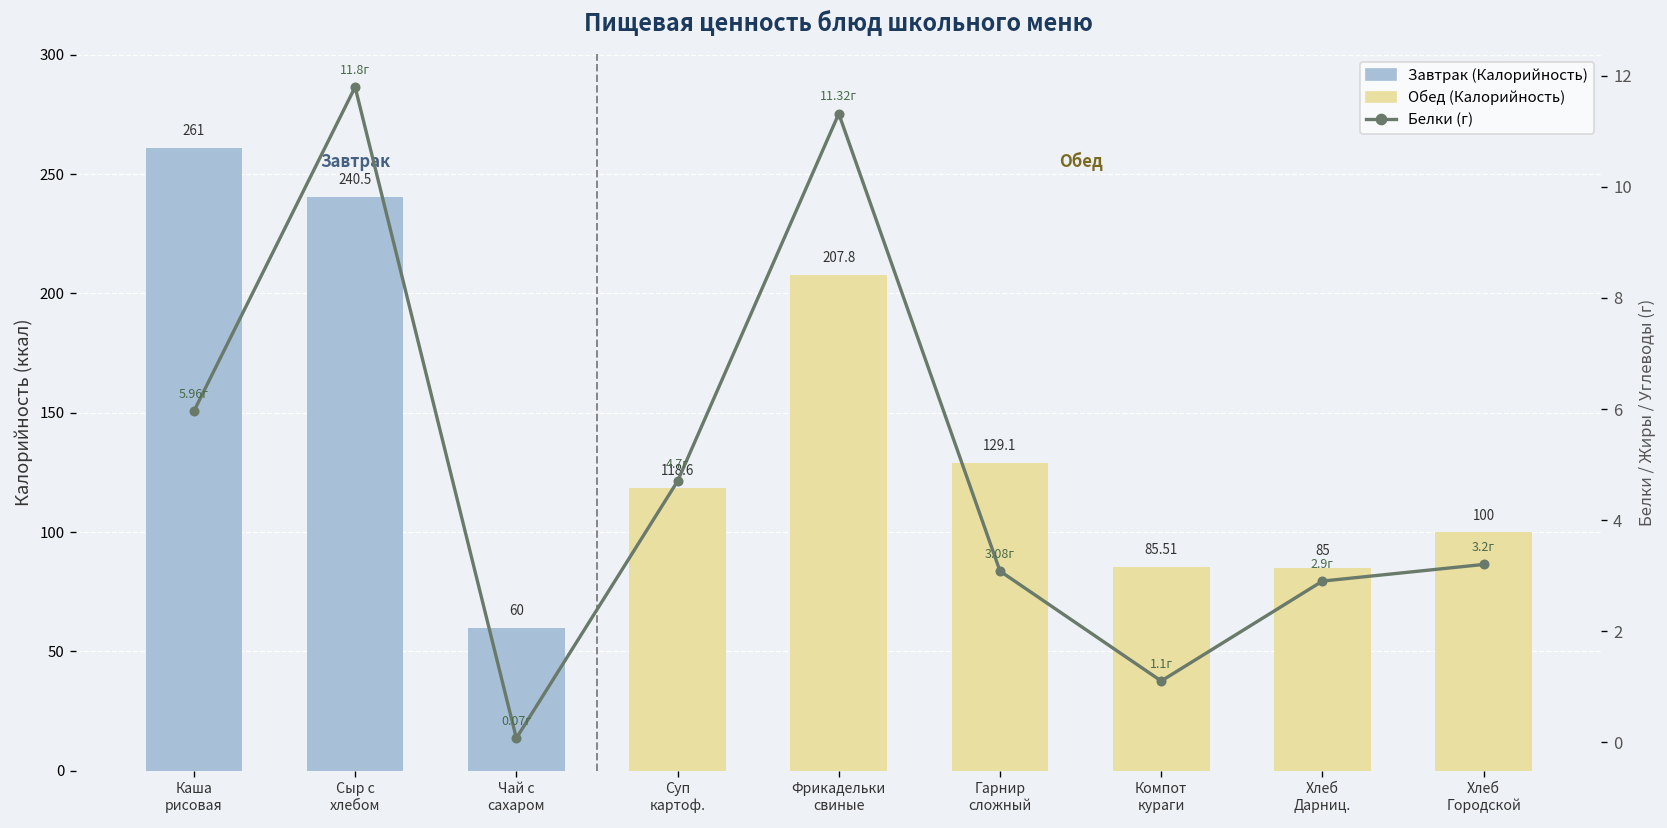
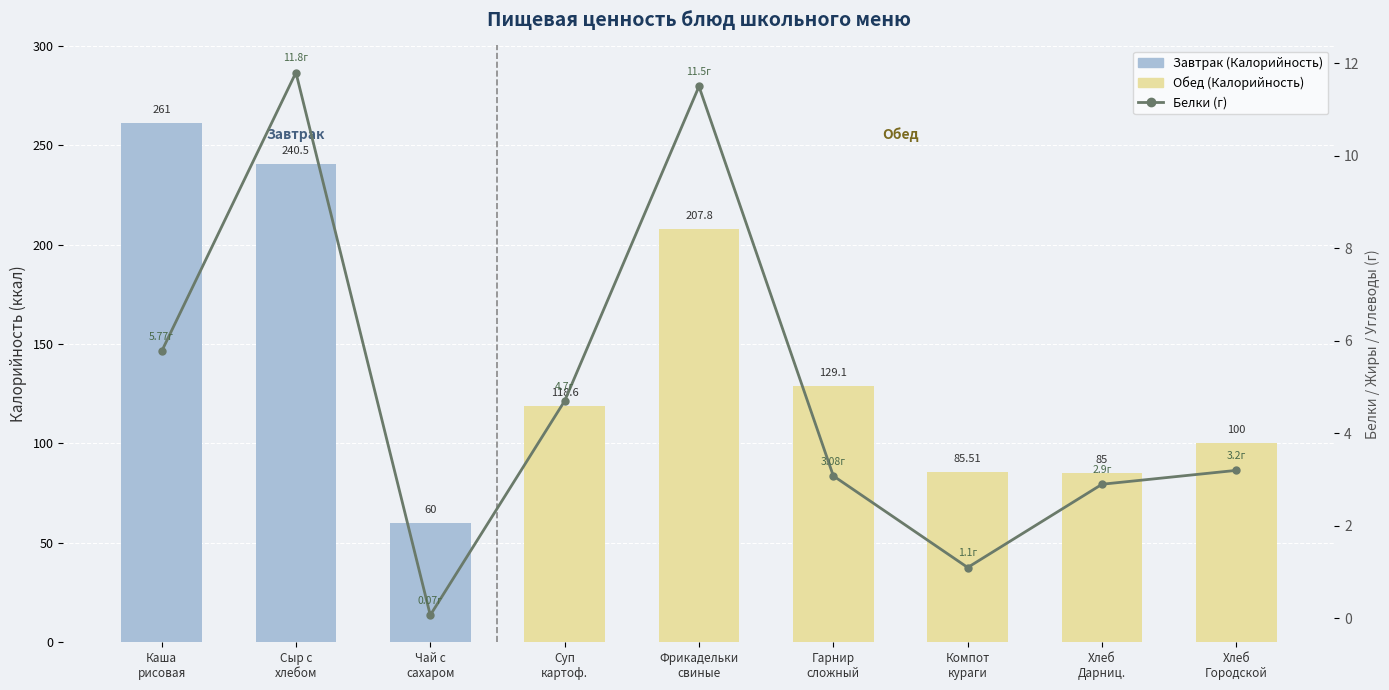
  {
    "Белки (г)": {
-     "Каша рисовая": "5.96г",
+     "Каша рисовая": "5.77г",
      "Сыр с хлебом": "11.8г",
      "Чай с сахаром": "0.07г",
-     "Фрикадельки свиные": "11.32г",
+     "Фрикадельки свиные": "11.5г",
      "Гарнир сложный": "3.08г",
      "Компот кураги": "1.1г",
      "Хлеб Дарниц.": "2.9г",
      "Хлеб Городской": "3.2г"
    }
  }
